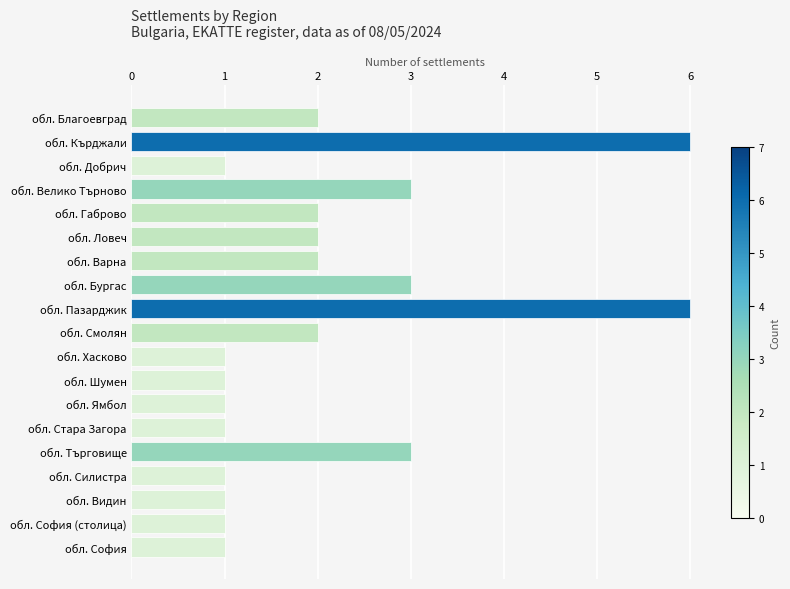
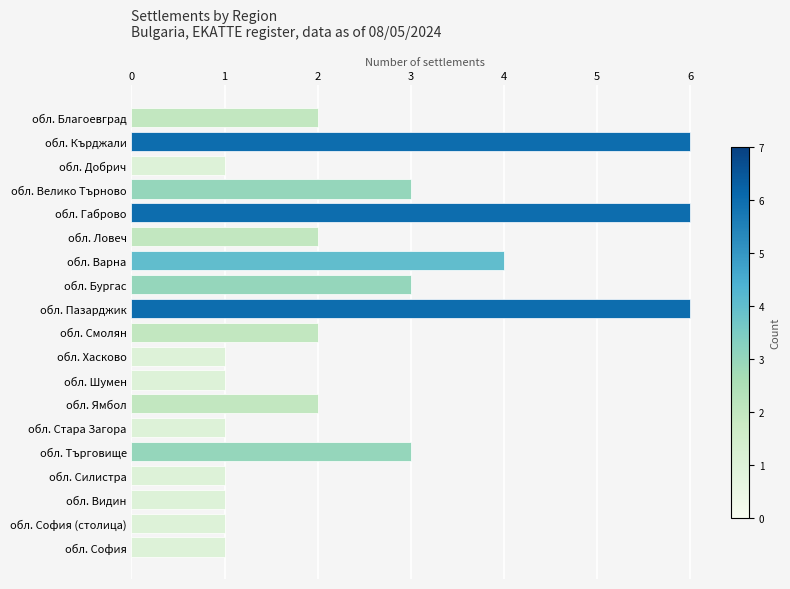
  {
    "обл. Благоевград": 2,
    "обл. Кърджали": 6,
    "обл. Добрич": 1,
    "обл. Велико Търново": 3,
-   "обл. Габрово": 2,
+   "обл. Габрово": 6,
    "обл. Ловеч": 2,
-   "обл. Варна": 2,
+   "обл. Варна": 4,
    "обл. Бургас": 3,
    "обл. Пазарджик": 6,
    "обл. Смолян": 2,
    "обл. Хасково": 1,
    "обл. Шумен": 1,
-   "обл. Ямбол": 1,
+   "обл. Ямбол": 2,
    "обл. Стара Загора": 1,
    "обл. Търговище": 3,
    "обл. Силистра": 1,
    "обл. Видин": 1,
    "обл. София (столица)": 1,
    "обл. София": 1
  }
